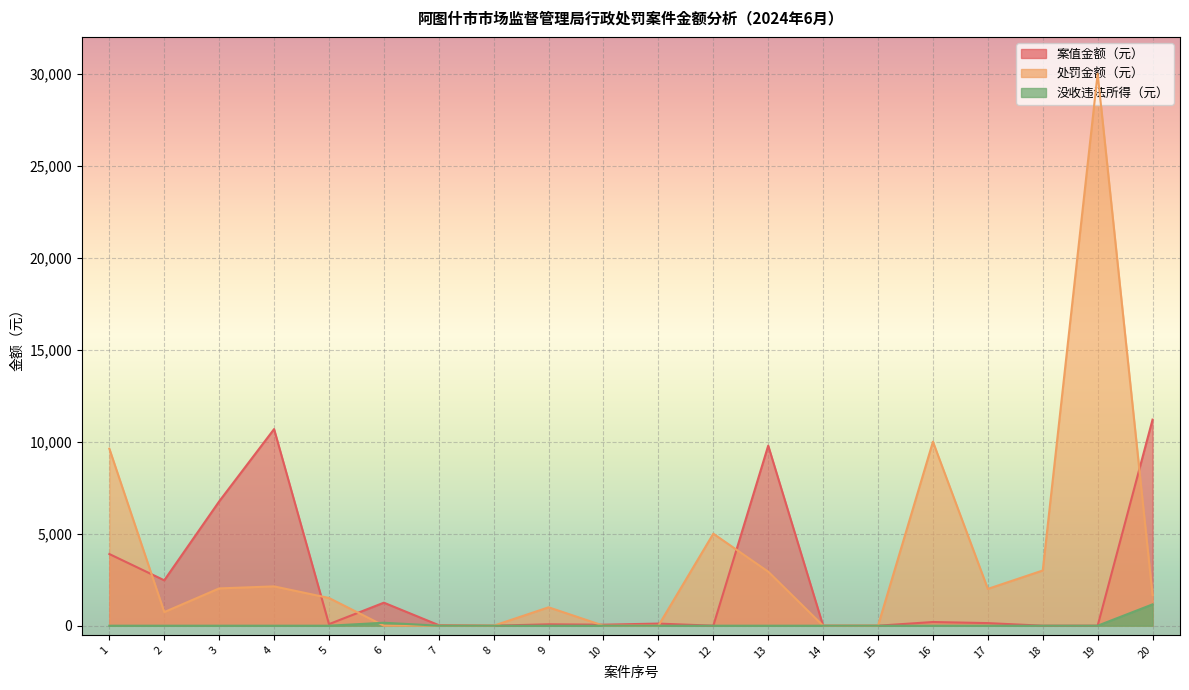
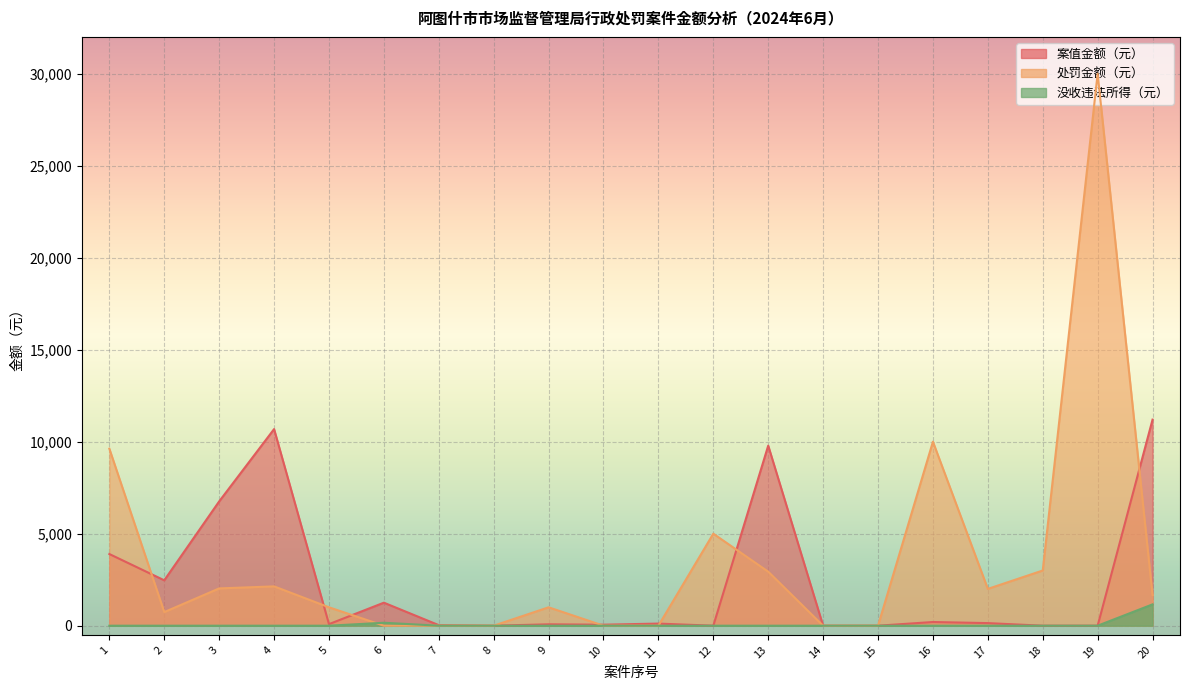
  {
    "案值金额（元）": {
      "1": "3,900",
      "2": "2,500",
      "3": "6,800",
      "4": "10,700",
      "6": "1,300",
      "13": "9,800",
      "16": "200",
      "17": "100",
      "20": "11,200"
    },
    "处罚金额（元）": {
      "1": "9,600",
      "2": "700",
      "3": "2,000",
      "4": "2,100",
-     "5": "1,500",
+     "5": "1,000",
      "6": "0",
      "9": "1,000",
      "12": "5,000",
      "13": "2,900",
      "16": "10,000",
      "17": "2,000",
      "18": "3,000",
      "20": "1,700"
    },
    "没收违法所得（元）": {
      "1": "0",
      "2": "0",
      "3": "0",
      "4": "0",
      "6": "200",
      "13": "0",
      "16": "0",
      "17": "0",
      "20": "1,200"
    }
  }
